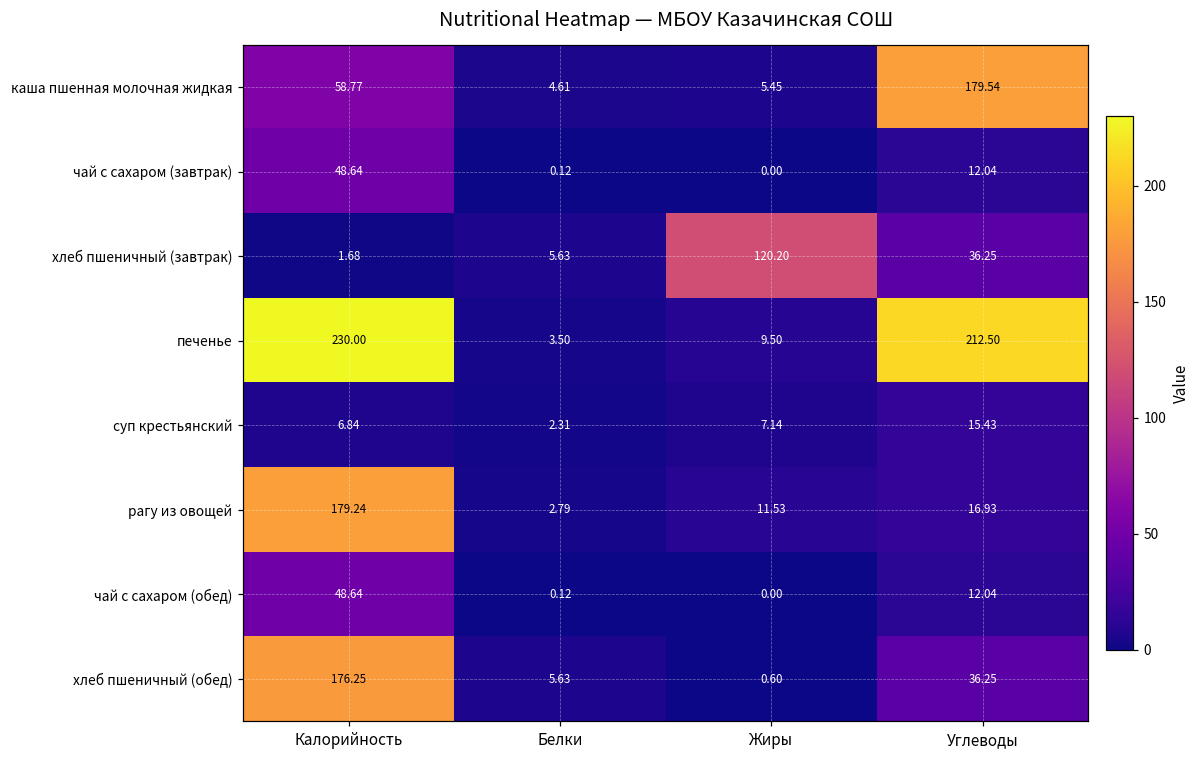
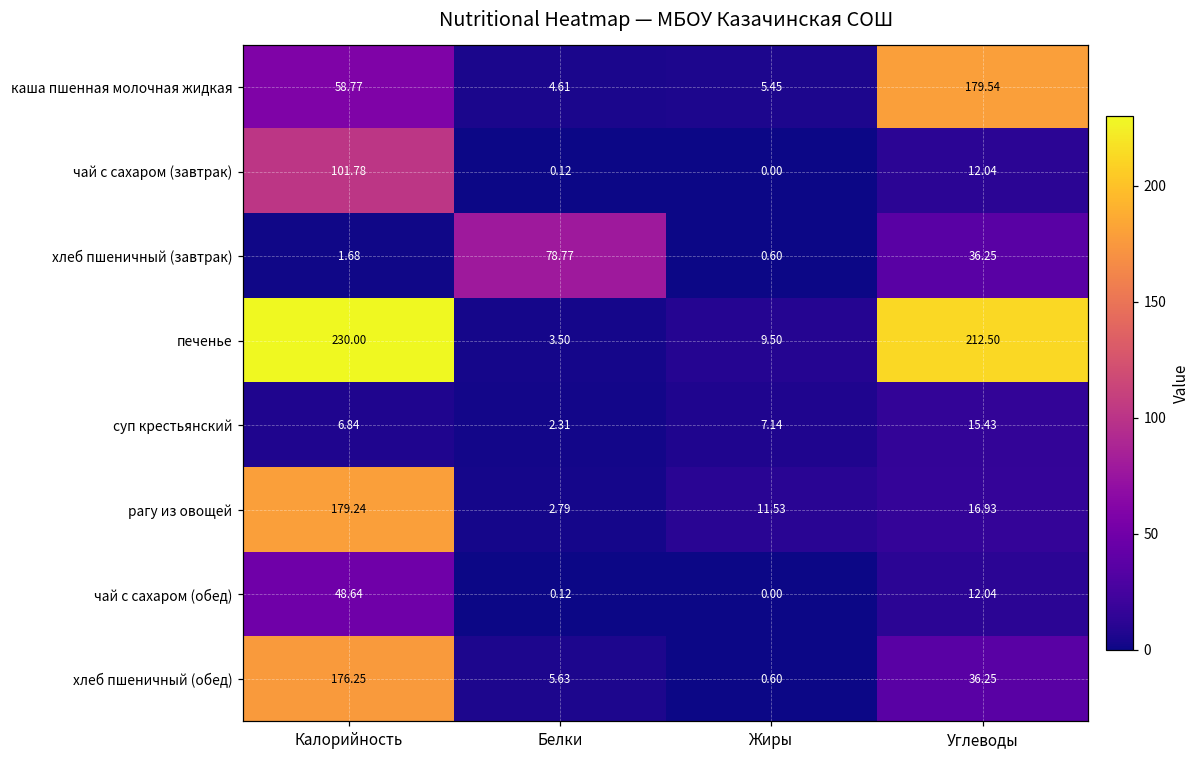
  {
    "каша пшенная молочная жидкая": {
      "Калорийность": 58.77,
      "Белки": 4.61,
      "Жиры": 5.45,
      "Углеводы": 179.54
    },
    "чай с сахаром (завтрак)": {
-     "Калорийность": 48.64,
+     "Калорийность": 101.78,
      "Белки": 0.12,
      "Жиры": 0.00,
      "Углеводы": 12.04
    },
    "хлеб пшеничный (завтрак)": {
      "Калорийность": 1.68,
-     "Белки": 5.63,
-     "Жиры": 120.20,
+     "Белки": 78.77,
+     "Жиры": 0.60,
      "Углеводы": 36.25
    },
    "печенье": {
      "Калорийность": 230.00,
      "Белки": 3.50,
      "Жиры": 9.50,
      "Углеводы": 212.50
    },
    "суп крестьянский": {
      "Калорийность": 6.84,
      "Белки": 2.31,
      "Жиры": 7.14,
      "Углеводы": 15.43
    },
    "рагу из овощей": {
      "Калорийность": 179.24,
      "Белки": 2.79,
      "Жиры": 11.53,
      "Углеводы": 16.93
    },
    "чай с сахаром (обед)": {
      "Калорийность": 48.64,
      "Белки": 0.12,
      "Жиры": 0.00,
      "Углеводы": 12.04
    },
    "хлеб пшеничный (обед)": {
      "Калорийность": 176.25,
      "Белки": 5.63,
      "Жиры": 0.60,
      "Углеводы": 36.25
    }
  }
